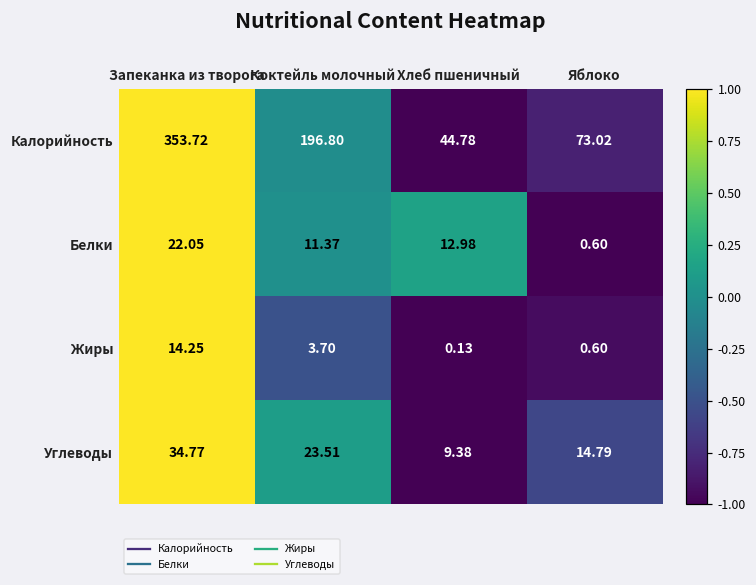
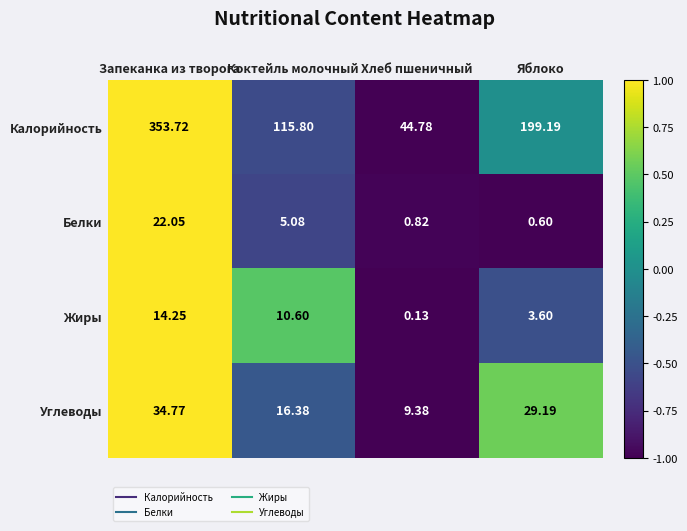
  {
    "Калорийность": {
      "Запеканка из творога": 353.72,
-     "Коктейль молочный": 196.80,
+     "Коктейль молочный": 115.80,
      "Хлеб пшеничный": 44.78,
-     "Яблоко": 73.02
+     "Яблоко": 199.19
    },
    "Белки": {
      "Запеканка из творога": 22.05,
-     "Коктейль молочный": 11.37,
-     "Хлеб пшеничный": 12.98,
+     "Коктейль молочный": 5.08,
+     "Хлеб пшеничный": 0.82,
      "Яблоко": 0.60
    },
    "Жиры": {
      "Запеканка из творога": 14.25,
-     "Коктейль молочный": 3.70,
+     "Коктейль молочный": 10.60,
      "Хлеб пшеничный": 0.13,
-     "Яблоко": 0.60
+     "Яблоко": 3.60
    },
    "Углеводы": {
      "Запеканка из творога": 34.77,
-     "Коктейль молочный": 23.51,
+     "Коктейль молочный": 16.38,
      "Хлеб пшеничный": 9.38,
-     "Яблоко": 14.79
+     "Яблоко": 29.19
    }
  }
